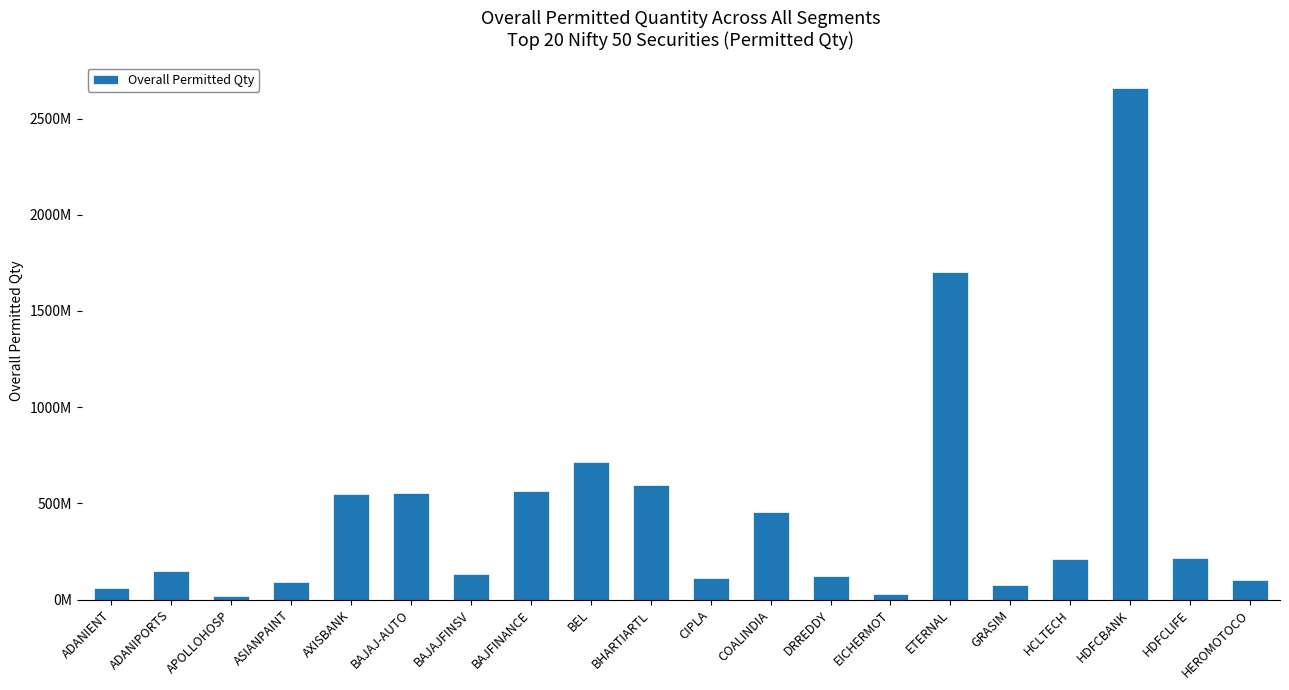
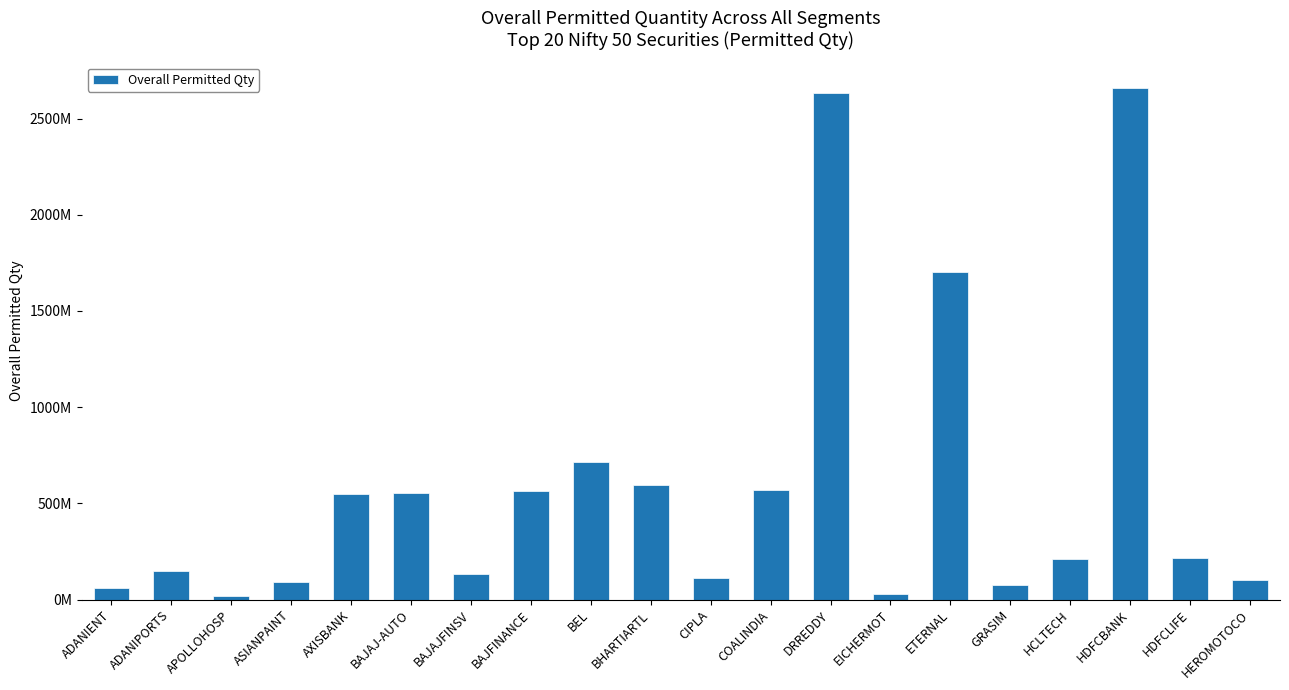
  {
    "ADANIENT": 60000000,
    "ADANIPORTS": 150000000,
    "APOLLOHOSP": 20000000,
    "ASIANPAINT": 90000000,
    "AXISBANK": 550000000,
    "BAJAJ-AUTO": 560000000,
    "BAJAJFINSV": 130000000,
    "BAJFINANCE": 560000000,
    "BEL": 710000000,
    "BHARTIARTL": 590000000,
    "CIPLA": 110000000,
-   "COALINDIA": 450000000,
-   "DRREDDY": 120000000,
+   "COALINDIA": 570000000,
+   "DRREDDY": 2630000000,
    "EICHERMOT": 30000000,
    "ETERNAL": 1700000000,
    "GRASIM": 80000000,
    "HCLTECH": 210000000,
    "HDFCBANK": 2660000000,
    "HDFCLIFE": 210000000,
    "HEROMOTOCO": 100000000
  }
